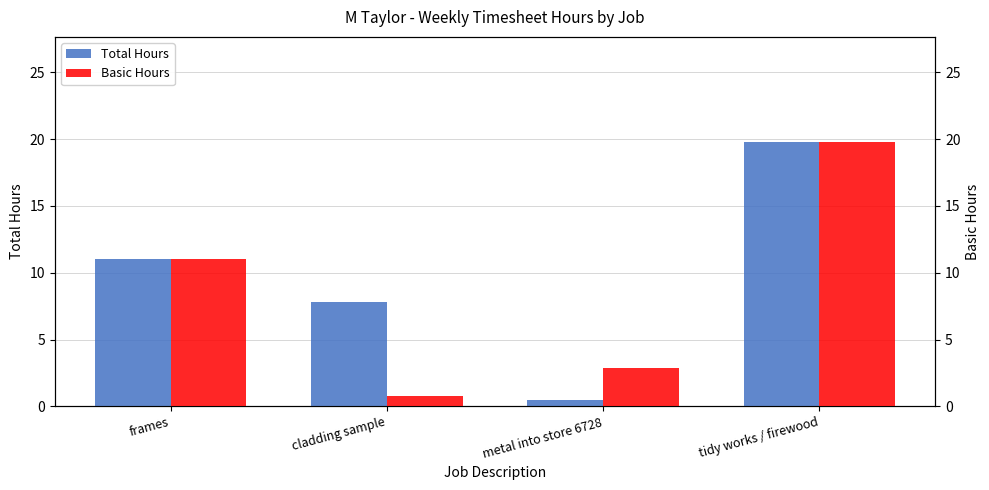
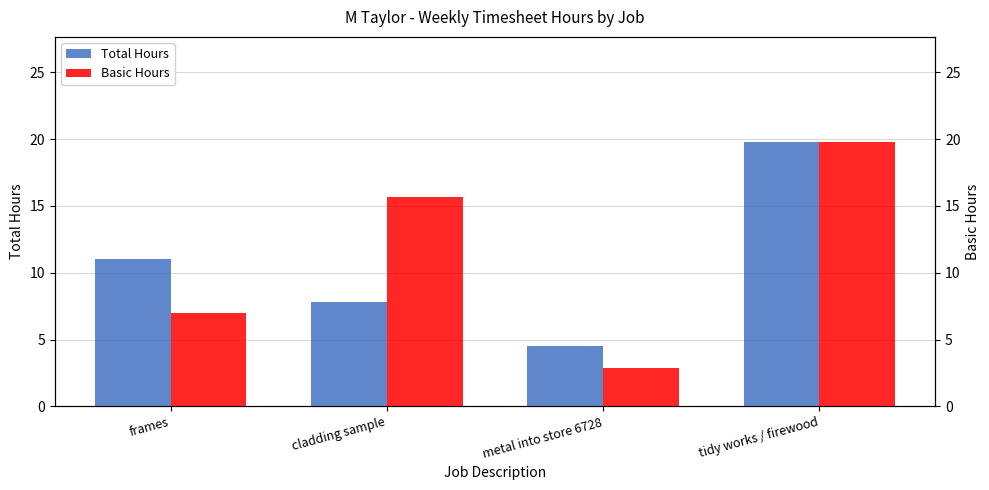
  {
    "Total Hours": {
      "frames": 11.0,
      "cladding sample": 7.8,
-     "metal into store 6728": 0.5,
+     "metal into store 6728": 4.5,
      "tidy works / firewood": 19.8
    },
    "Basic Hours": {
-     "frames": 11,
-     "cladding sample": 0.8,
+     "frames": 7,
+     "cladding sample": 15.7,
      "metal into store 6728": 2.9,
      "tidy works / firewood": 19.8
    }
  }
